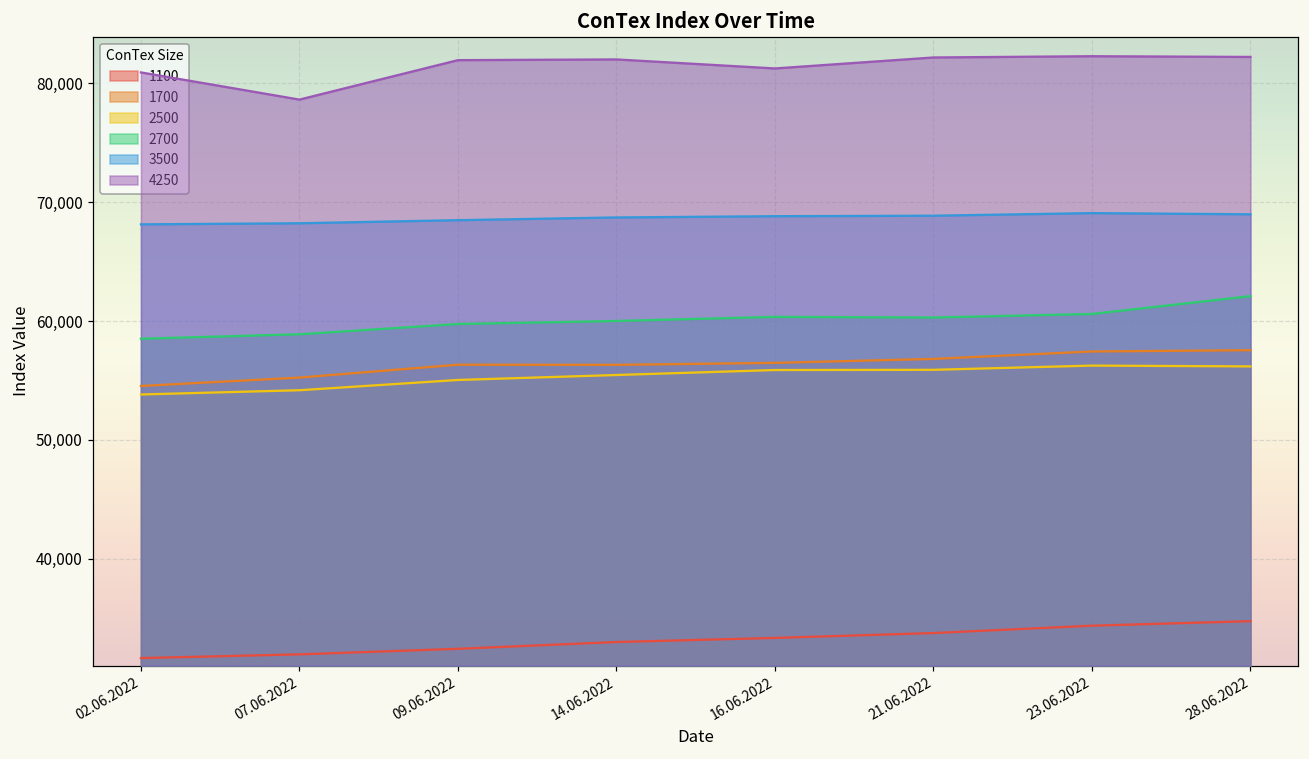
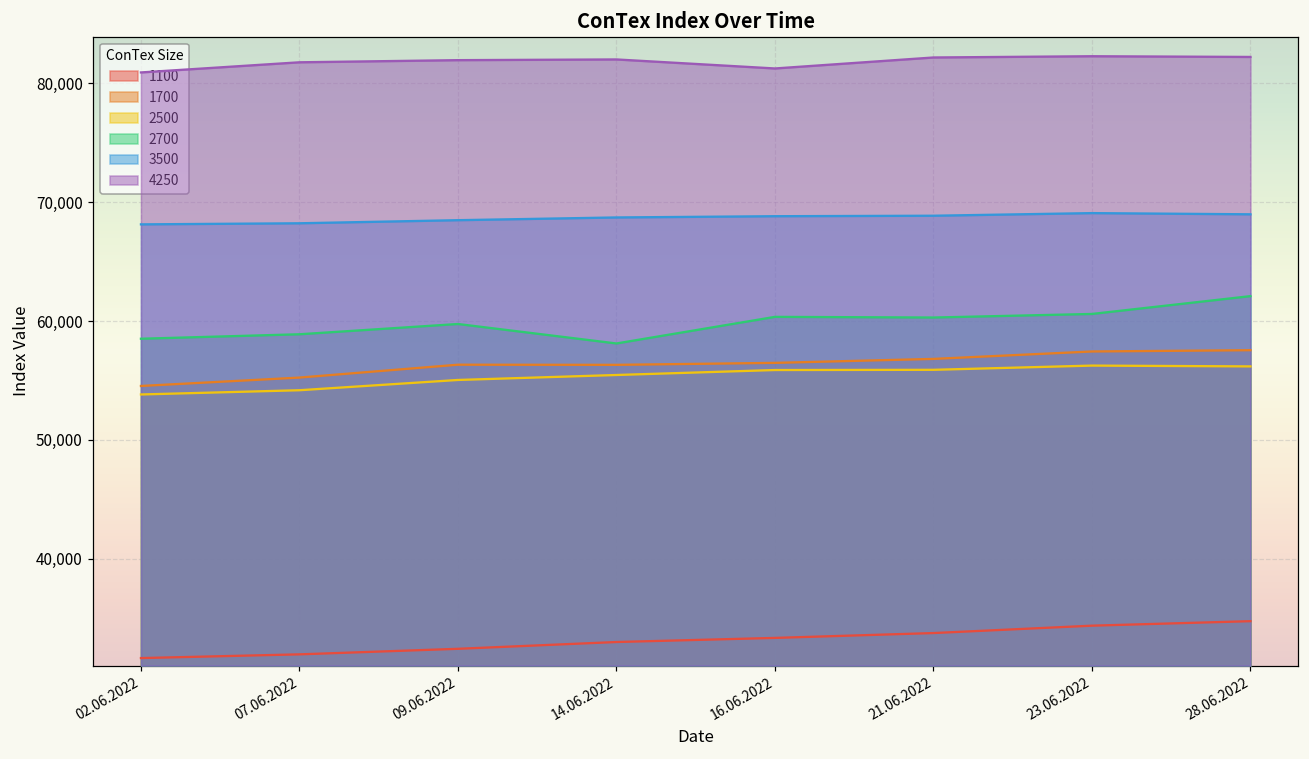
  {
    "2700": {
      "02.06.2022": "58,500",
      "07.06.2022": "58,900",
      "09.06.2022": "59,800",
-     "14.06.2022": "60,000",
+     "14.06.2022": "58,100",
      "16.06.2022": "60,400",
      "21.06.2022": "60,300",
      "23.06.2022": "60,600",
      "28.06.2022": "62,100"
    },
    "3500": {
      "02.06.2022": "68,100",
      "07.06.2022": "68,200",
      "09.06.2022": "68,500",
      "14.06.2022": "68,700",
      "16.06.2022": "68,800",
      "21.06.2022": "68,900",
      "23.06.2022": "69,100",
      "28.06.2022": "69,000"
    },
    "4250": {
-     "07.06.2022": "78,600",
+     "07.06.2022": "81,800",
      "09.06.2022": "82,000",
      "14.06.2022": "82,000",
      "16.06.2022": "81,300",
      "21.06.2022": "82,200",
      "23.06.2022": "82,300",
      "28.06.2022": "82,200"
    }
  }
